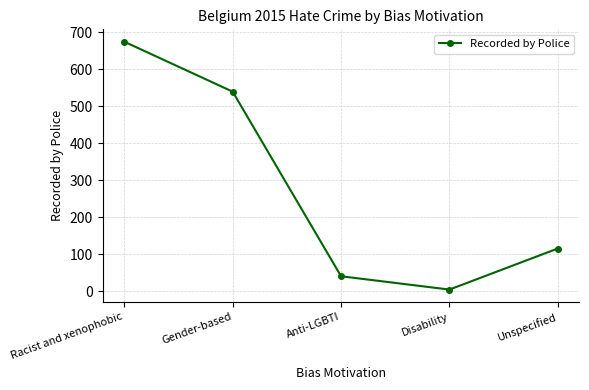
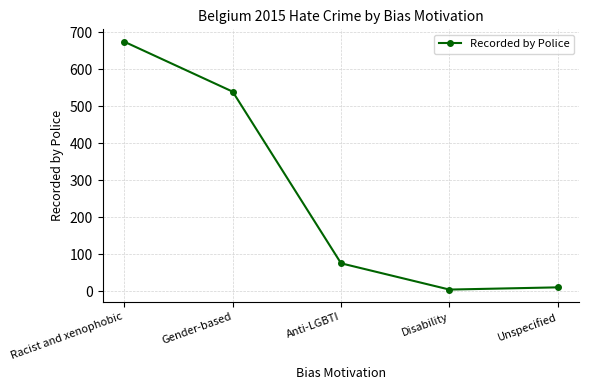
  {
    "Racist and xenophobic": 680,
    "Gender-based": 540,
-   "Anti-LGBTI": 40,
+   "Anti-LGBTI": 80,
    "Disability": 10,
-   "Unspecified": 120
+   "Unspecified": 10
  }
